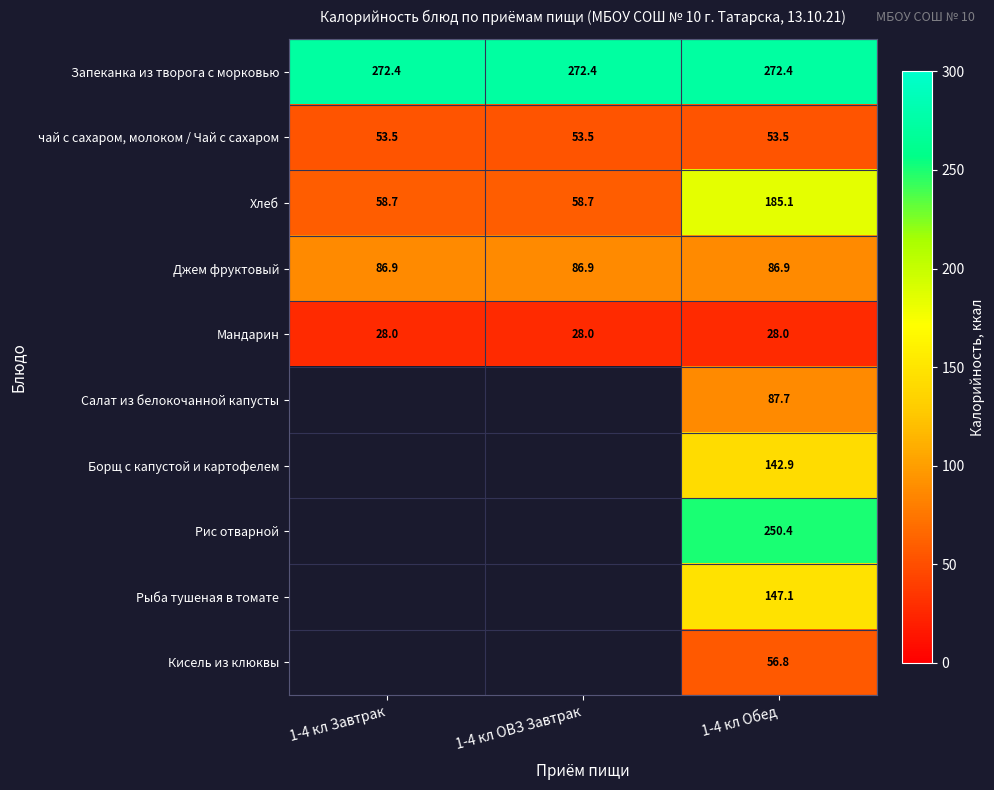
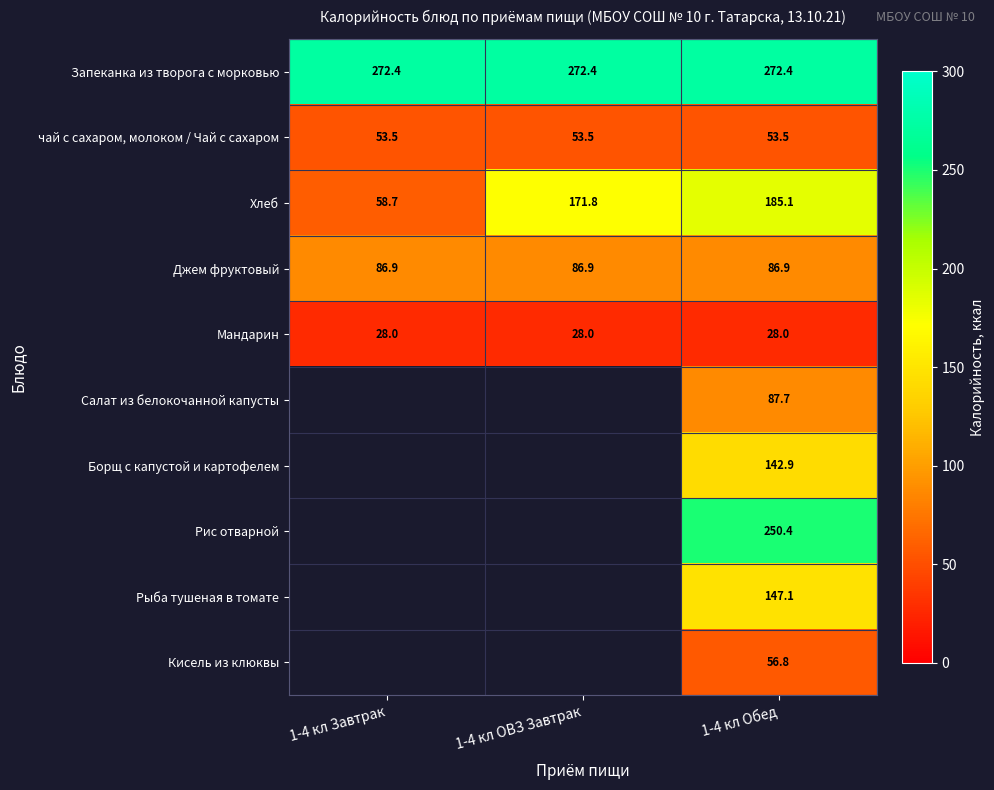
  {
    "Запеканка из творога с морковью": {
      "1-4 кл Завтрак": 272.4,
      "1-4 кл ОВЗ Завтрак": 272.4,
      "1-4 кл Обед": 272.4
    },
    "чай с сахаром, молоком / Чай с сахаром": {
      "1-4 кл Завтрак": 53.5,
      "1-4 кл ОВЗ Завтрак": 53.5,
      "1-4 кл Обед": 53.5
    },
    "Хлеб": {
      "1-4 кл Завтрак": 58.7,
-     "1-4 кл ОВЗ Завтрак": 58.7,
+     "1-4 кл ОВЗ Завтрак": 171.8,
      "1-4 кл Обед": 185.1
    },
    "Джем фруктовый": {
      "1-4 кл Завтрак": 86.9,
      "1-4 кл ОВЗ Завтрак": 86.9,
      "1-4 кл Обед": 86.9
    },
    "Мандарин": {
      "1-4 кл Завтрак": 28.0,
      "1-4 кл ОВЗ Завтрак": 28.0,
      "1-4 кл Обед": 28.0
    },
    "Салат из белокочанной капусты": {
      "1-4 кл Обед": 87.7
    },
    "Борщ с капустой и картофелем": {
      "1-4 кл Обед": 142.9
    },
    "Рис отварной": {
      "1-4 кл Обед": 250.4
    },
    "Рыба тушеная в томате": {
      "1-4 кл Обед": 147.1
    },
    "Кисель из клюквы": {
      "1-4 кл Обед": 56.8
    }
  }
